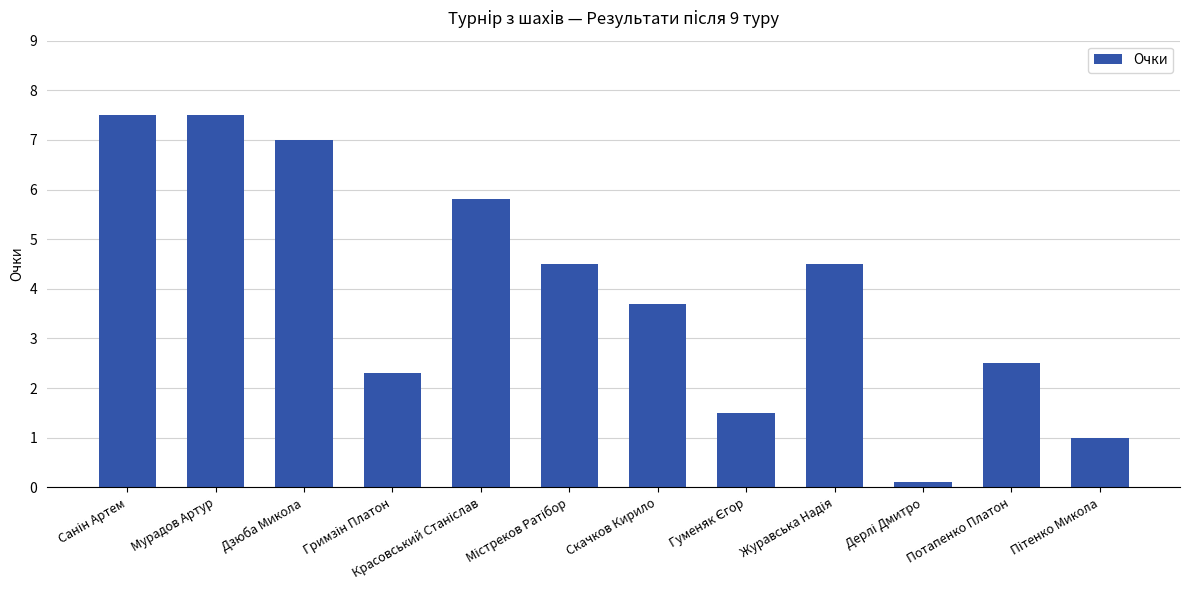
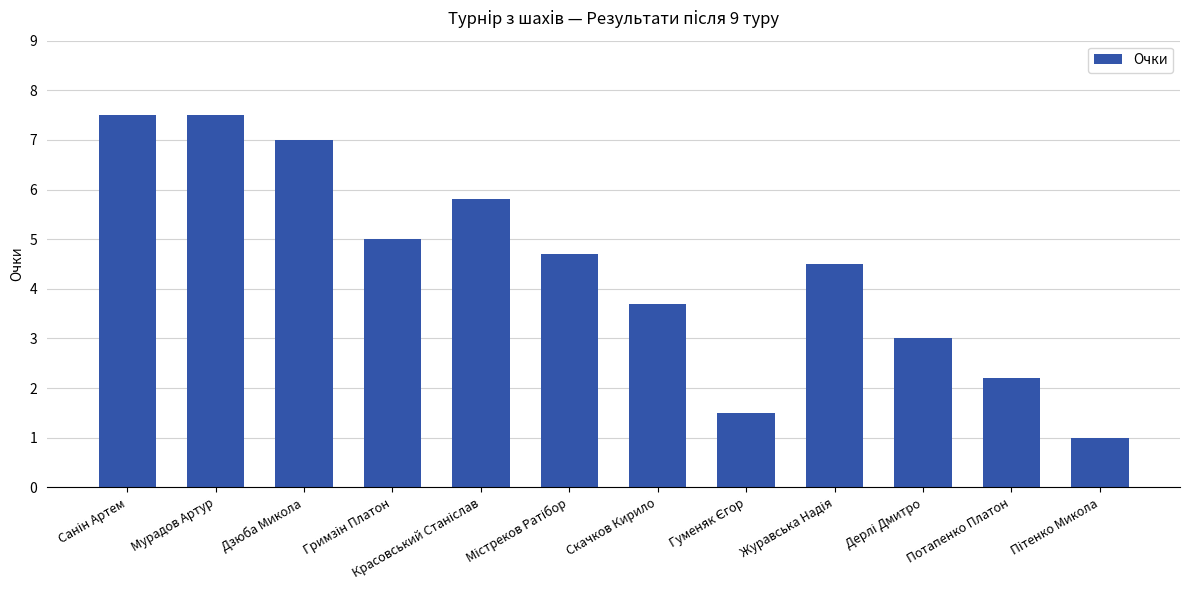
  {
    "Санін Артем": 7.5,
    "Мурадов Артур": 7.5,
    "Дзюба Микола": 7.0,
-   "Гримзін Платон": 2.3,
+   "Гримзін Платон": 5.0,
    "Красовський Станіслав": 5.8,
-   "Містреков Ратібор": 4.5,
+   "Містреков Ратібор": 4.7,
    "Скачков Кирило": 3.7,
    "Гуменяк Єгор": 1.5,
    "Журавська Надія": 4.5,
-   "Дерлі Дмитро": 0.1,
-   "Потапенко Платон": 2.5,
+   "Дерлі Дмитро": 3.0,
+   "Потапенко Платон": 2.2,
    "Пітенко Микола": 1.0
  }
